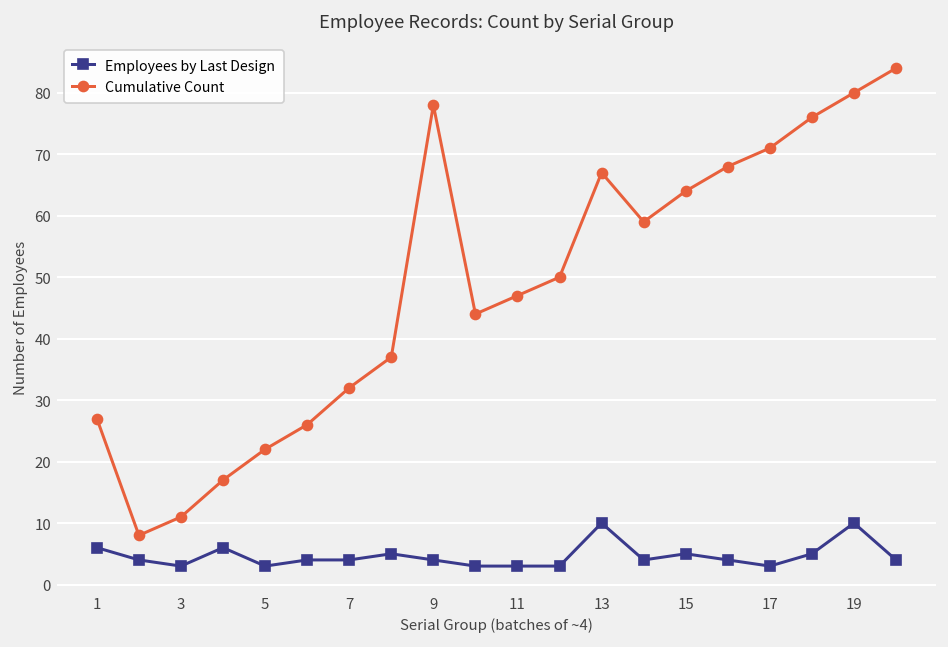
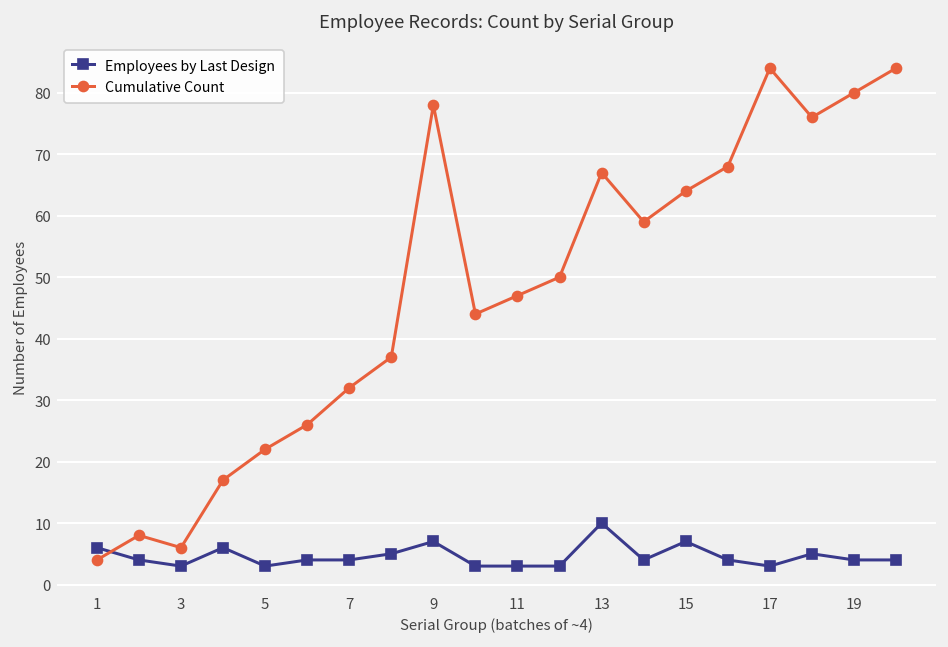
  {
    "Employees by Last Design": {
      "1": 6,
      "3": 3,
      "5": 3,
      "7": 4,
-     "9": 4,
+     "9": 7,
      "11": 3,
      "13": 10,
-     "15": 5,
+     "15": 7,
      "17": 3,
-     "19": 10
+     "19": 4
    },
    "Cumulative Count": {
-     "1": 27,
-     "3": 11,
+     "1": 4,
+     "3": 6,
      "5": 22,
      "7": 32,
      "9": 78,
      "11": 47,
      "13": 67,
      "15": 64,
-     "17": 71,
+     "17": 84,
      "19": 80
    }
  }
